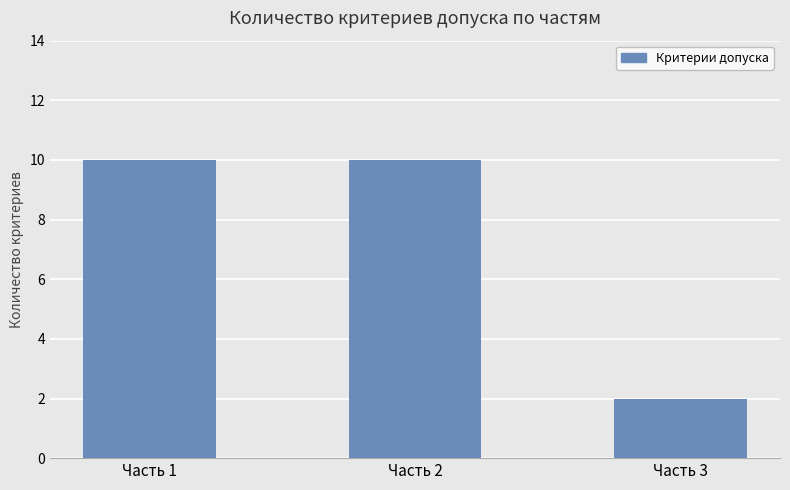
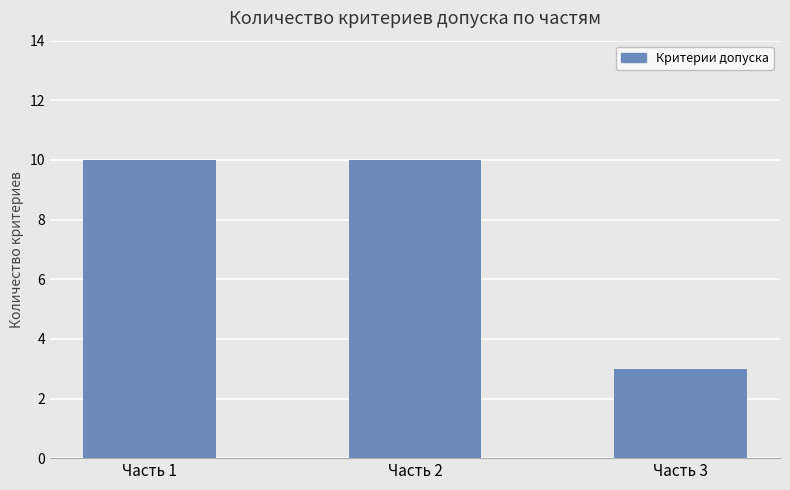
  {
    "Часть 1": 10,
    "Часть 2": 10,
-   "Часть 3": 2
+   "Часть 3": 3
  }
